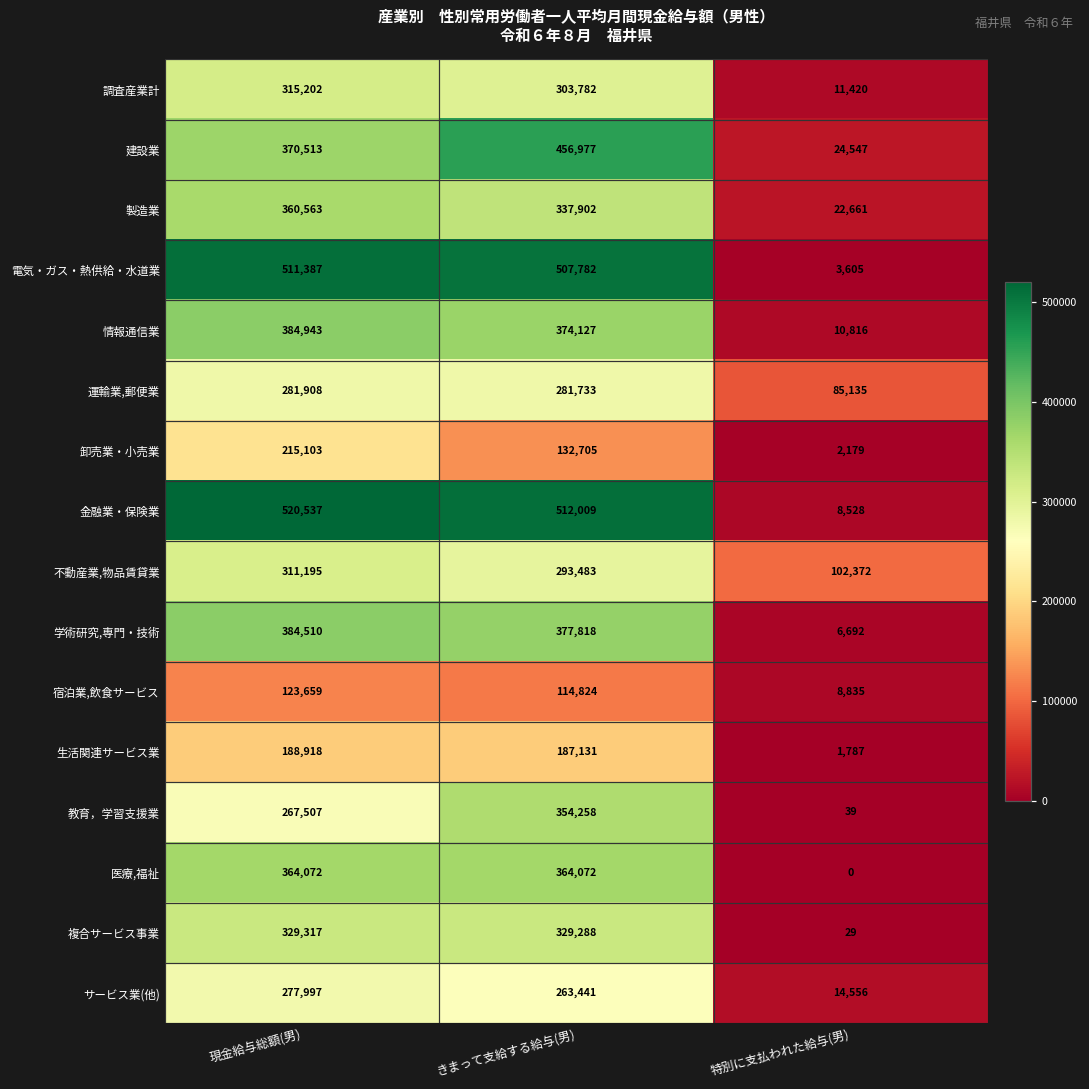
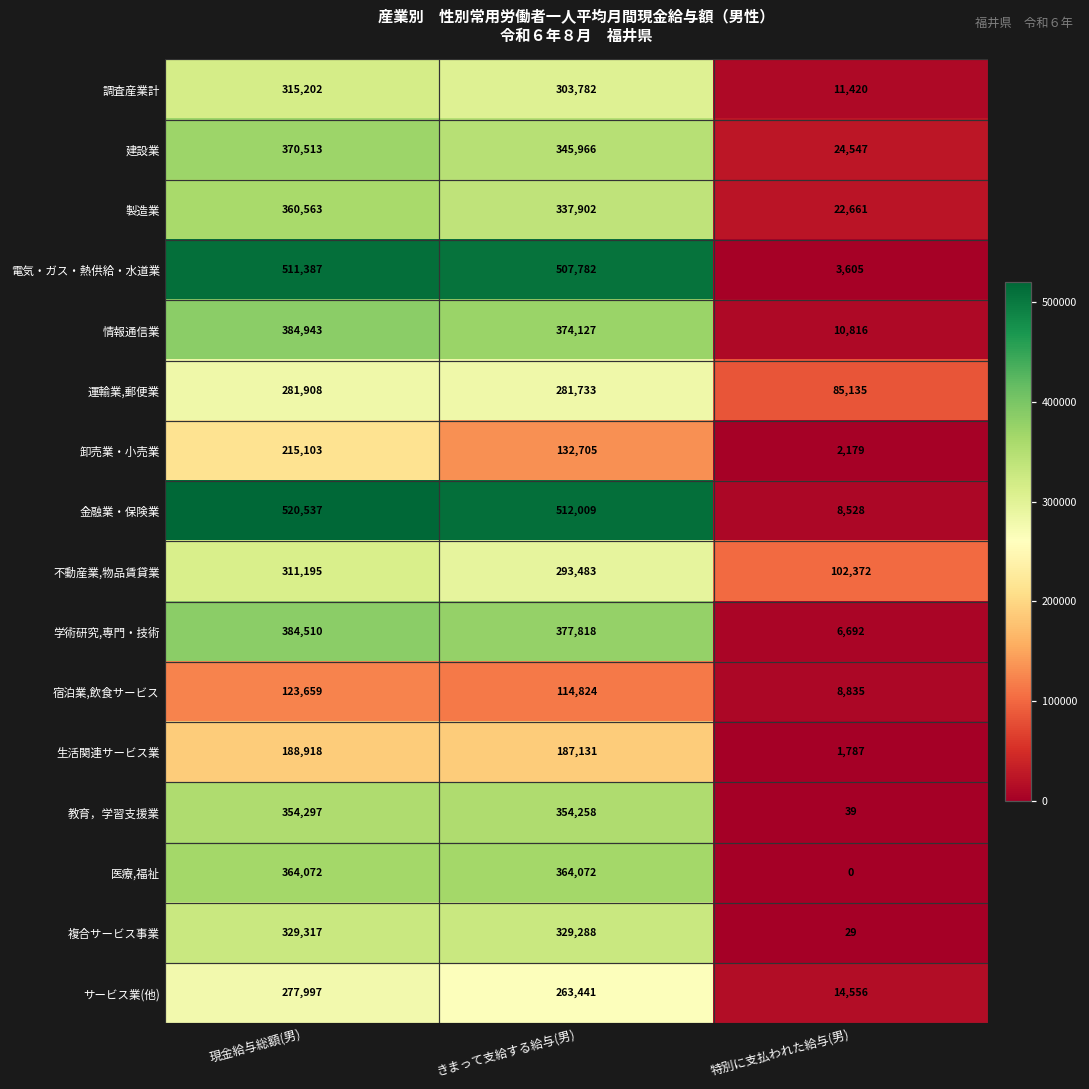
  {
    "調査産業計": {
      "現金給与総額(男)": "315,202",
      "きまって支給する給与(男)": "303,782",
      "特別に支払われた給与(男)": "11,420"
    },
    "建設業": {
      "現金給与総額(男)": "370,513",
-     "きまって支給する給与(男)": "456,977",
+     "きまって支給する給与(男)": "345,966",
      "特別に支払われた給与(男)": "24,547"
    },
    "製造業": {
      "現金給与総額(男)": "360,563",
      "きまって支給する給与(男)": "337,902",
      "特別に支払われた給与(男)": "22,661"
    },
    "電気・ガス・熱供給・水道業": {
      "現金給与総額(男)": "511,387",
      "きまって支給する給与(男)": "507,782",
      "特別に支払われた給与(男)": "3,605"
    },
    "情報通信業": {
      "現金給与総額(男)": "384,943",
      "きまって支給する給与(男)": "374,127",
      "特別に支払われた給与(男)": "10,816"
    },
    "運輸業,郵便業": {
      "現金給与総額(男)": "281,908",
      "きまって支給する給与(男)": "281,733",
      "特別に支払われた給与(男)": "85,135"
    },
    "卸売業・小売業": {
      "現金給与総額(男)": "215,103",
      "きまって支給する給与(男)": "132,705",
      "特別に支払われた給与(男)": "2,179"
    },
    "金融業・保険業": {
      "現金給与総額(男)": "520,537",
      "きまって支給する給与(男)": "512,009",
      "特別に支払われた給与(男)": "8,528"
    },
    "不動産業,物品賃貸業": {
      "現金給与総額(男)": "311,195",
      "きまって支給する給与(男)": "293,483",
      "特別に支払われた給与(男)": "102,372"
    },
    "学術研究,専門・技術": {
      "現金給与総額(男)": "384,510",
      "きまって支給する給与(男)": "377,818",
      "特別に支払われた給与(男)": "6,692"
    },
    "宿泊業,飲食サービス": {
      "現金給与総額(男)": "123,659",
      "きまって支給する給与(男)": "114,824",
      "特別に支払われた給与(男)": "8,835"
    },
    "生活関連サービス業": {
      "現金給与総額(男)": "188,918",
      "きまって支給する給与(男)": "187,131",
      "特別に支払われた給与(男)": "1,787"
    },
    "教育，学習支援業": {
-     "現金給与総額(男)": "267,507",
+     "現金給与総額(男)": "354,297",
      "きまって支給する給与(男)": "354,258",
      "特別に支払われた給与(男)": "39"
    },
    "医療,福祉": {
      "現金給与総額(男)": "364,072",
      "きまって支給する給与(男)": "364,072",
      "特別に支払われた給与(男)": "0"
    },
    "複合サービス事業": {
      "現金給与総額(男)": "329,317",
      "きまって支給する給与(男)": "329,288",
      "特別に支払われた給与(男)": "29"
    },
    "サービス業(他)": {
      "現金給与総額(男)": "277,997",
      "きまって支給する給与(男)": "263,441",
      "特別に支払われた給与(男)": "14,556"
    }
  }
